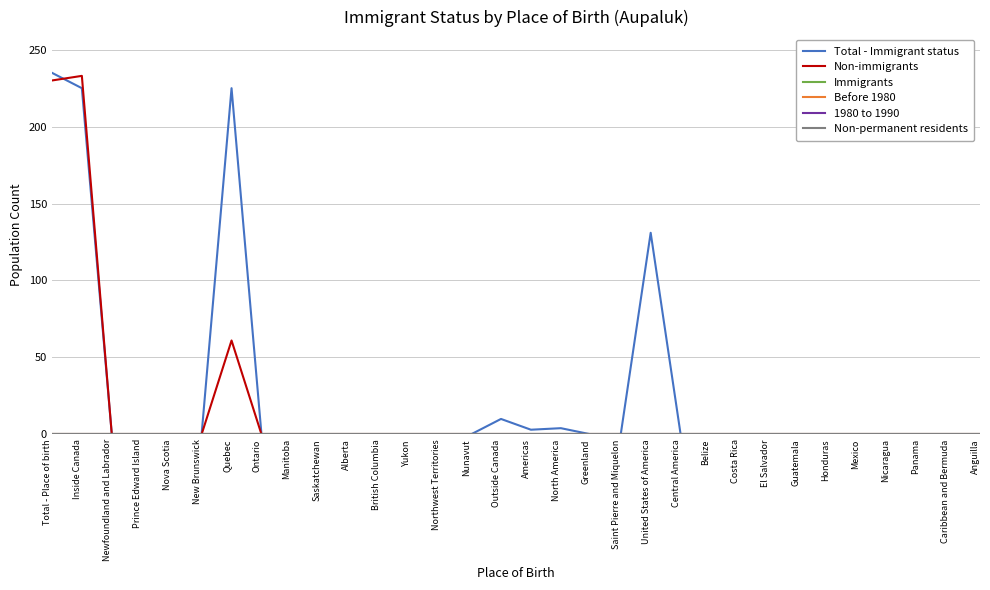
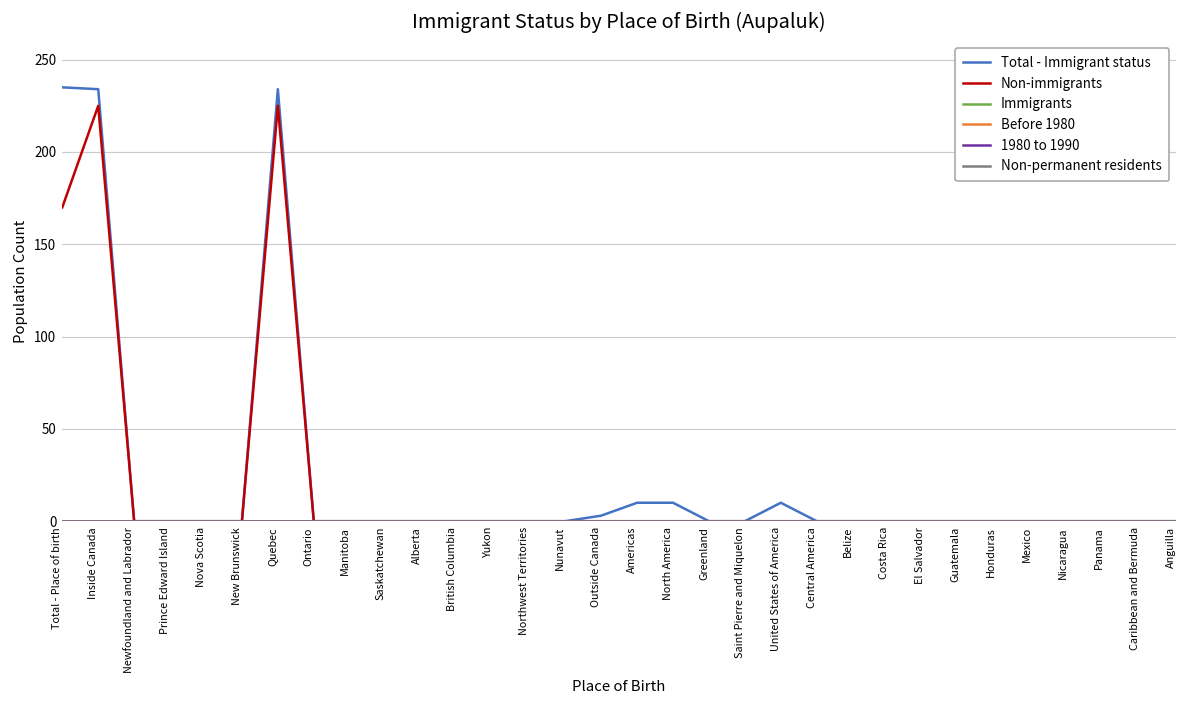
  {
    "Total - Immigrant status": {
      "Total - Place of birth": 235,
-     "Inside Canada": 225,
-     "Quebec": 225,
-     "Outside Canada": 10,
-     "Americas": 3,
-     "North America": 4,
-     "United States of America": 131
+     "Inside Canada": 234,
+     "Quebec": 234,
+     "Outside Canada": 3,
+     "Americas": 10,
+     "North America": 10,
+     "United States of America": 10
    },
    "Non-immigrants": {
-     "Total - Place of birth": 230,
-     "Inside Canada": 233,
-     "Quebec": 61
+     "Total - Place of birth": 170,
+     "Inside Canada": 225,
+     "Quebec": 225
    },
    "Non-permanent residents": {
      "Total - Place of birth": 0,
      "Inside Canada": 0,
      "Quebec": 0
    }
  }
